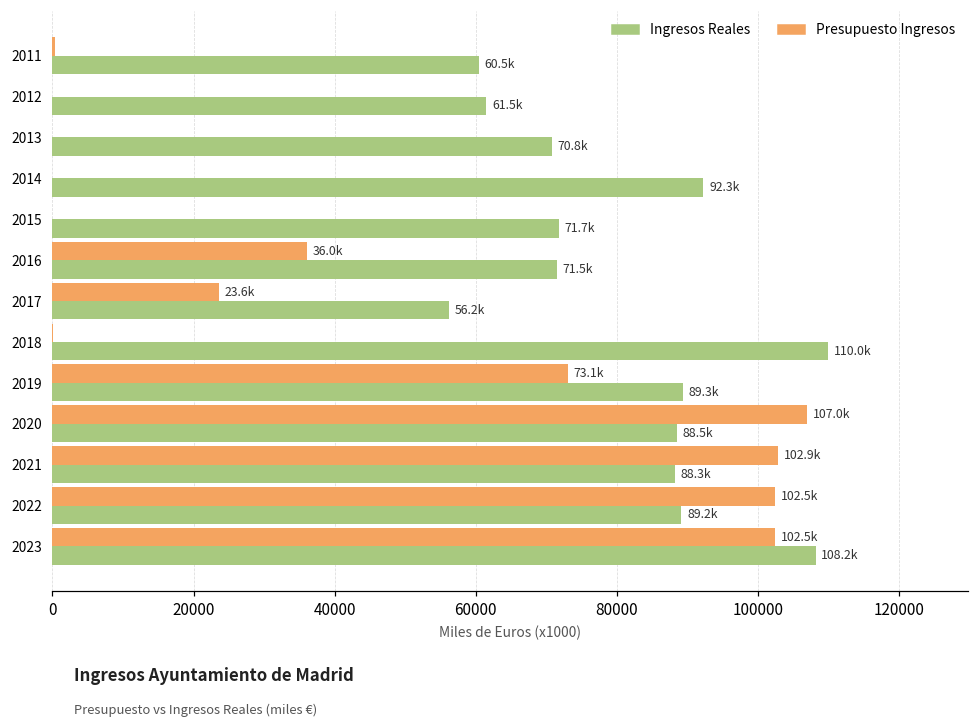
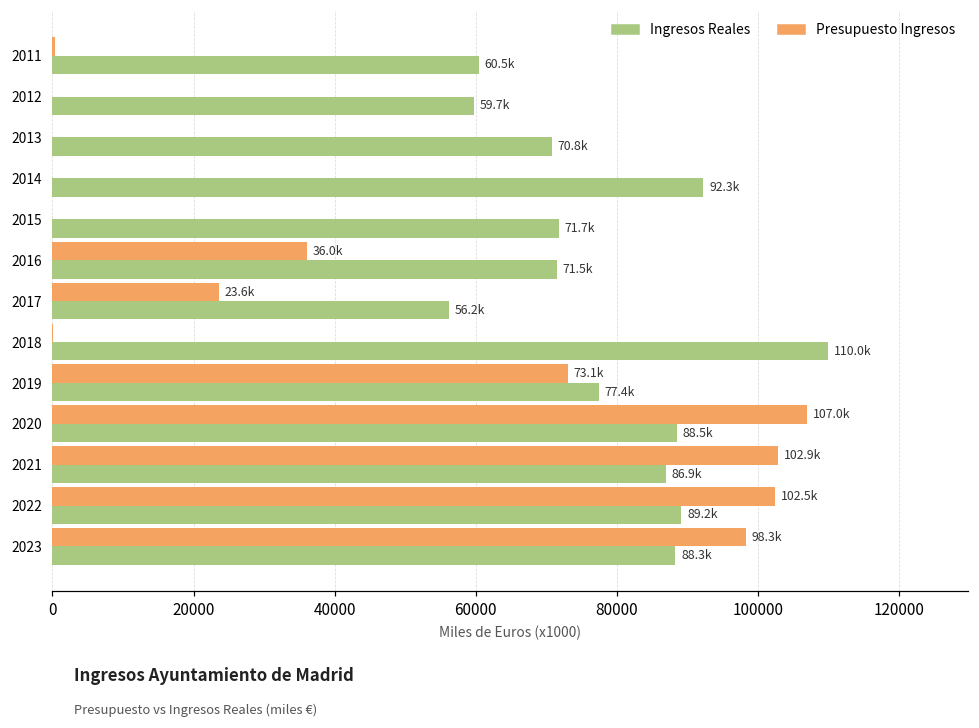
  {
    "Ingresos Reales": {
      "2011": "60.5k",
-     "2012": "61.5k",
+     "2012": "59.7k",
      "2013": "70.8k",
      "2014": "92.3k",
      "2015": "71.7k",
      "2016": "71.5k",
      "2017": "56.2k",
      "2018": "110.0k",
-     "2019": "89.3k",
+     "2019": "77.4k",
      "2020": "88.5k",
-     "2021": "88.3k",
+     "2021": "86.9k",
      "2022": "89.2k",
-     "2023": "108.2k"
+     "2023": "88.3k"
    },
    "Presupuesto Ingresos": {
      "2016": "36.0k",
      "2017": "23.6k",
      "2019": "73.1k",
      "2020": "107.0k",
      "2021": "102.9k",
      "2022": "102.5k",
-     "2023": "102.5k"
+     "2023": "98.3k"
    }
  }
